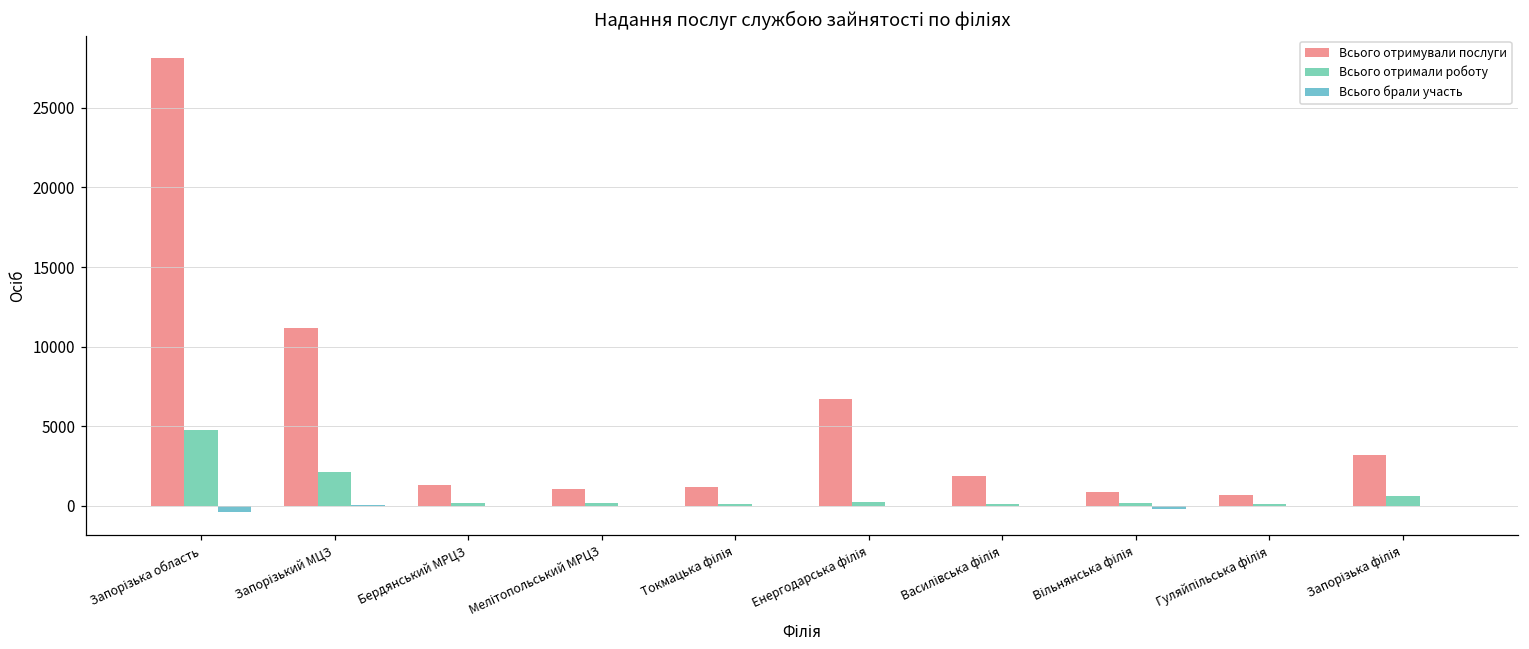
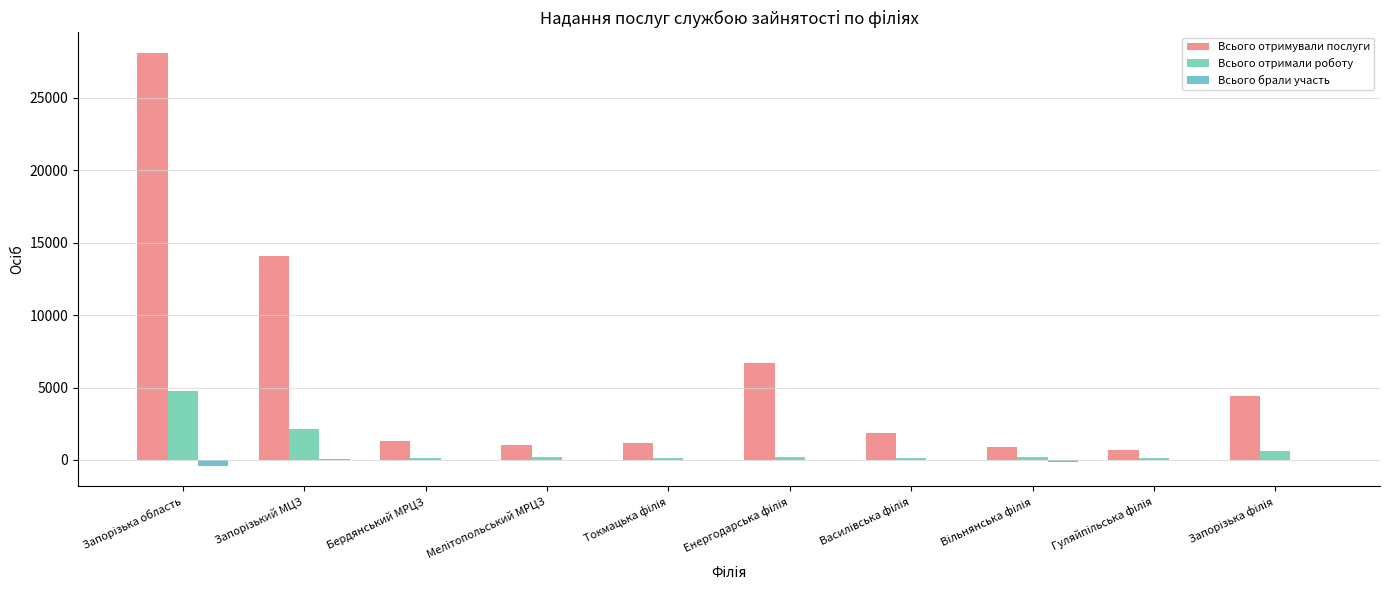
  {
    "Всього отримували послуги": {
      "Запорізька область": 28100,
-     "Запорізький МЦЗ": 11200,
+     "Запорізький МЦЗ": 14100,
      "Бердянський МРЦЗ": 1300,
      "Мелітопольський МРЦЗ": 1000,
      "Токмацька філія": 1200,
      "Енергодарська філія": 6700,
      "Василівська філія": 1900,
      "Вільнянська філія": 900,
      "Гуляйпільська філія": 700,
-     "Запорізька філія": 3200
+     "Запорізька філія": 4400
    }
  }
